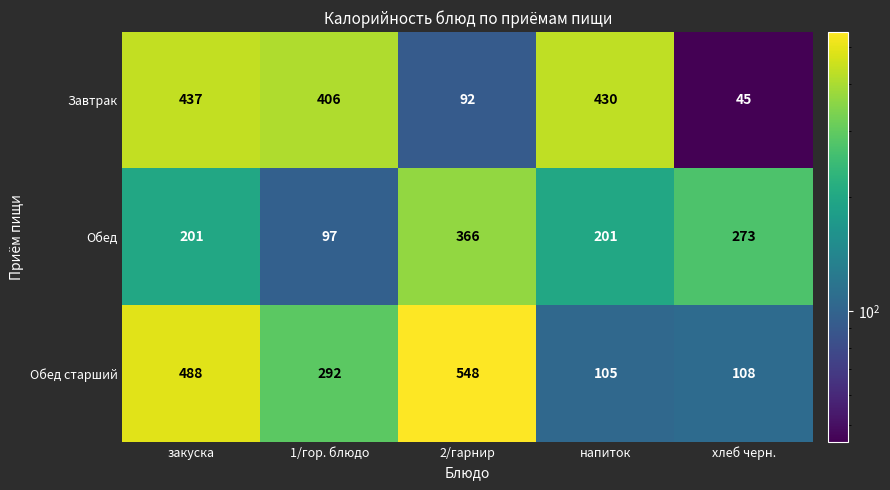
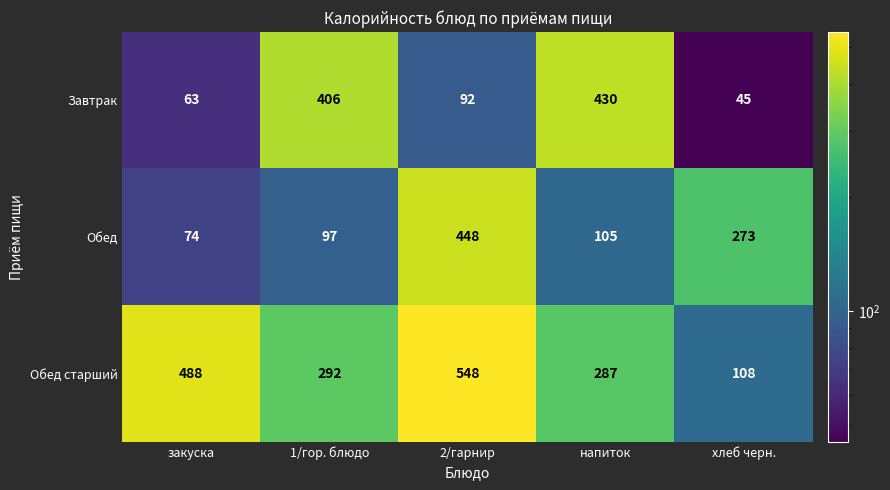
  {
    "Завтрак": {
-     "закуска": 437,
+     "закуска": 63,
      "1/гор. блюдо": 406,
      "2/гарнир": 92,
      "напиток": 430,
      "хлеб черн.": 45
    },
    "Обед": {
-     "закуска": 201,
+     "закуска": 74,
      "1/гор. блюдо": 97,
-     "2/гарнир": 366,
-     "напиток": 201,
+     "2/гарнир": 448,
+     "напиток": 105,
      "хлеб черн.": 273
    },
    "Обед старший": {
      "закуска": 488,
      "1/гор. блюдо": 292,
      "2/гарнир": 548,
-     "напиток": 105,
+     "напиток": 287,
      "хлеб черн.": 108
    }
  }
